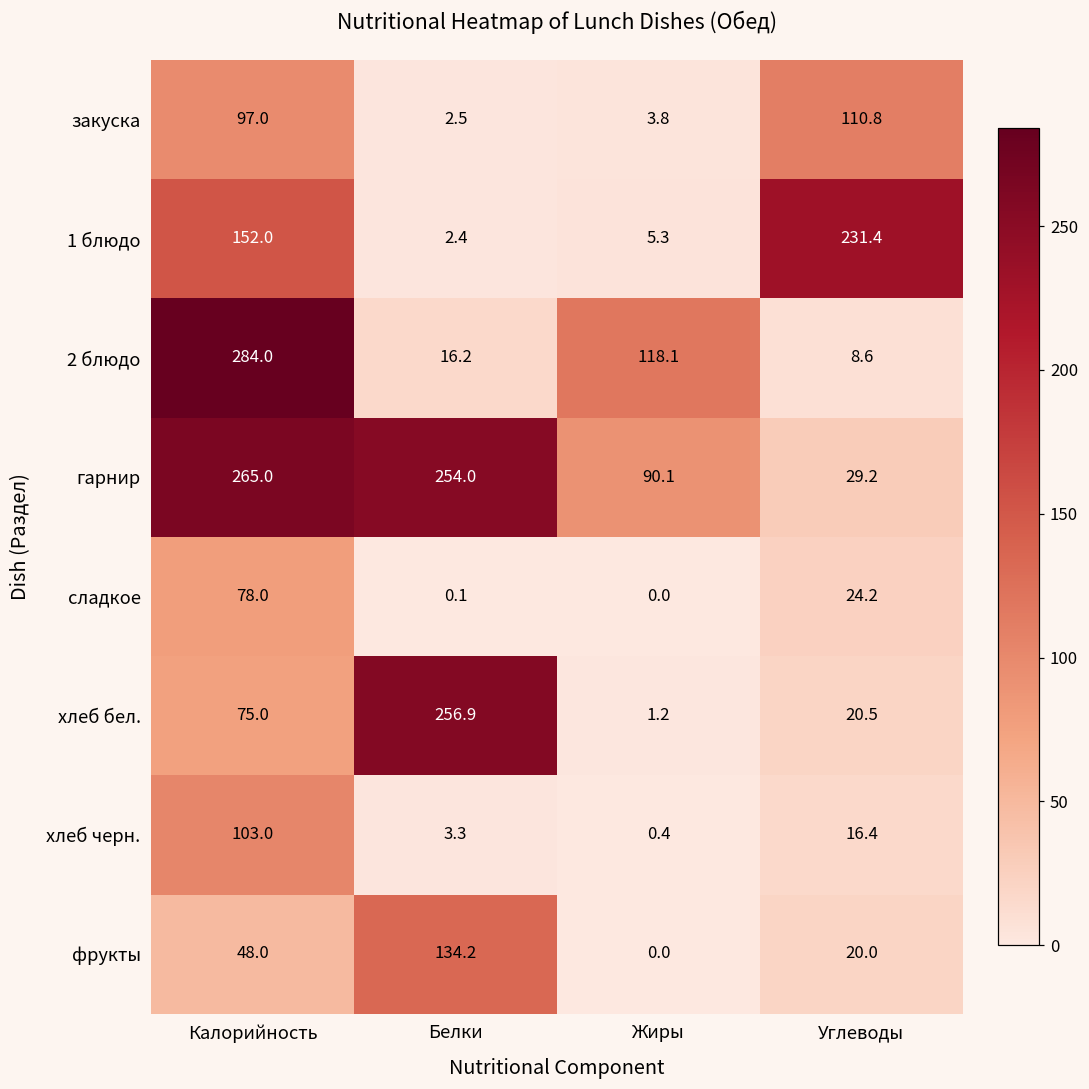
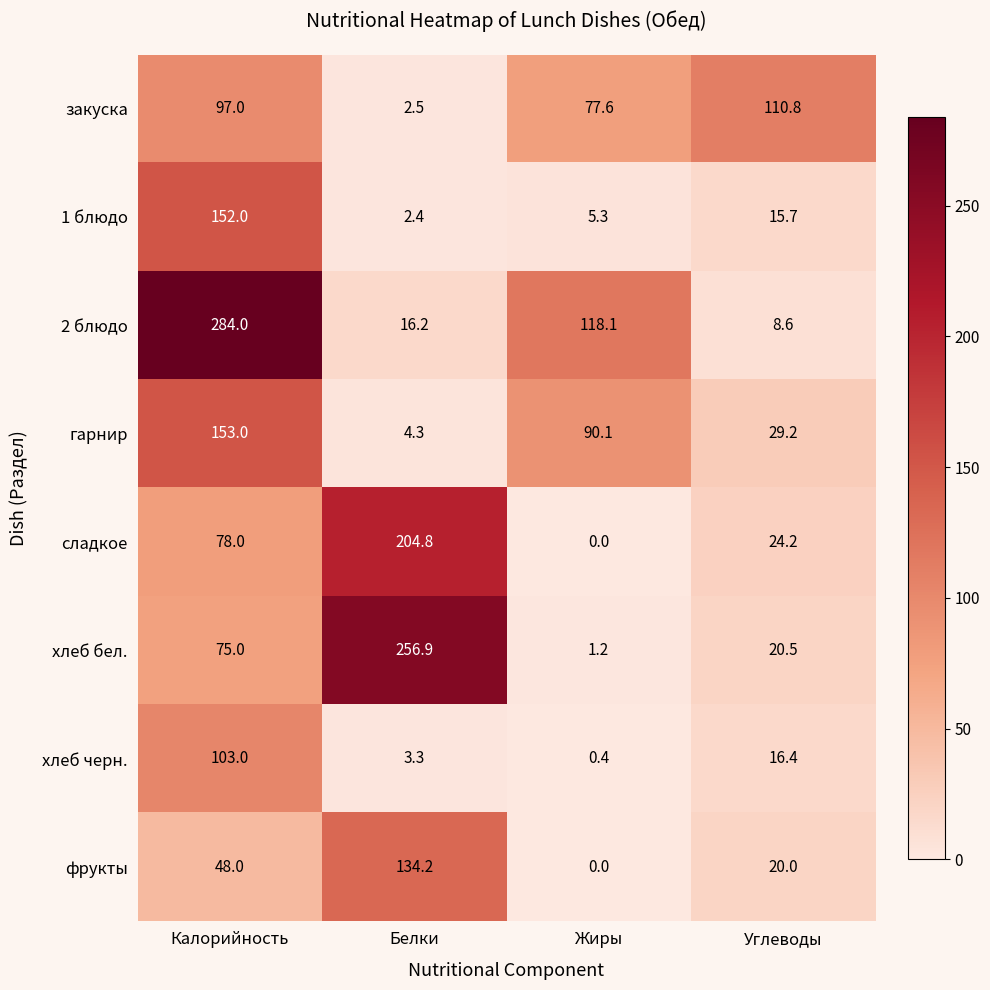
  {
    "закуска": {
      "Калорийность": 97.0,
      "Белки": 2.5,
-     "Жиры": 3.8,
+     "Жиры": 77.6,
      "Углеводы": 110.8
    },
    "1 блюдо": {
      "Калорийность": 152.0,
      "Белки": 2.4,
      "Жиры": 5.3,
-     "Углеводы": 231.4
+     "Углеводы": 15.7
    },
    "2 блюдо": {
      "Калорийность": 284.0,
      "Белки": 16.2,
      "Жиры": 118.1,
      "Углеводы": 8.6
    },
    "гарнир": {
-     "Калорийность": 265.0,
-     "Белки": 254.0,
+     "Калорийность": 153.0,
+     "Белки": 4.3,
      "Жиры": 90.1,
      "Углеводы": 29.2
    },
    "сладкое": {
      "Калорийность": 78.0,
-     "Белки": 0.1,
+     "Белки": 204.8,
      "Жиры": 0.0,
      "Углеводы": 24.2
    },
    "хлеб бел.": {
      "Калорийность": 75.0,
      "Белки": 256.9,
      "Жиры": 1.2,
      "Углеводы": 20.5
    },
    "хлеб черн.": {
      "Калорийность": 103.0,
      "Белки": 3.3,
      "Жиры": 0.4,
      "Углеводы": 16.4
    },
    "фрукты": {
      "Калорийность": 48.0,
      "Белки": 134.2,
      "Жиры": 0.0,
      "Углеводы": 20.0
    }
  }
